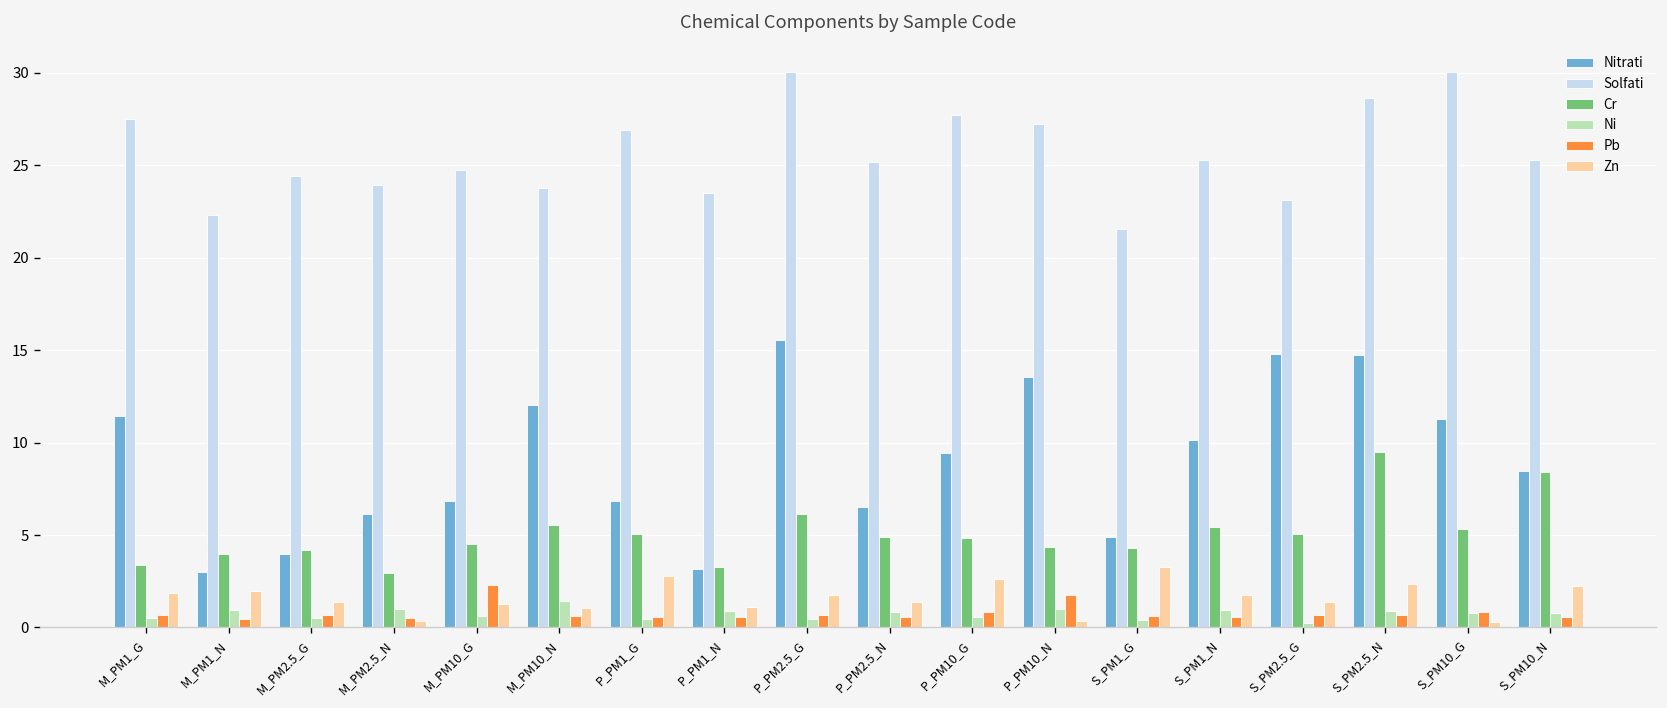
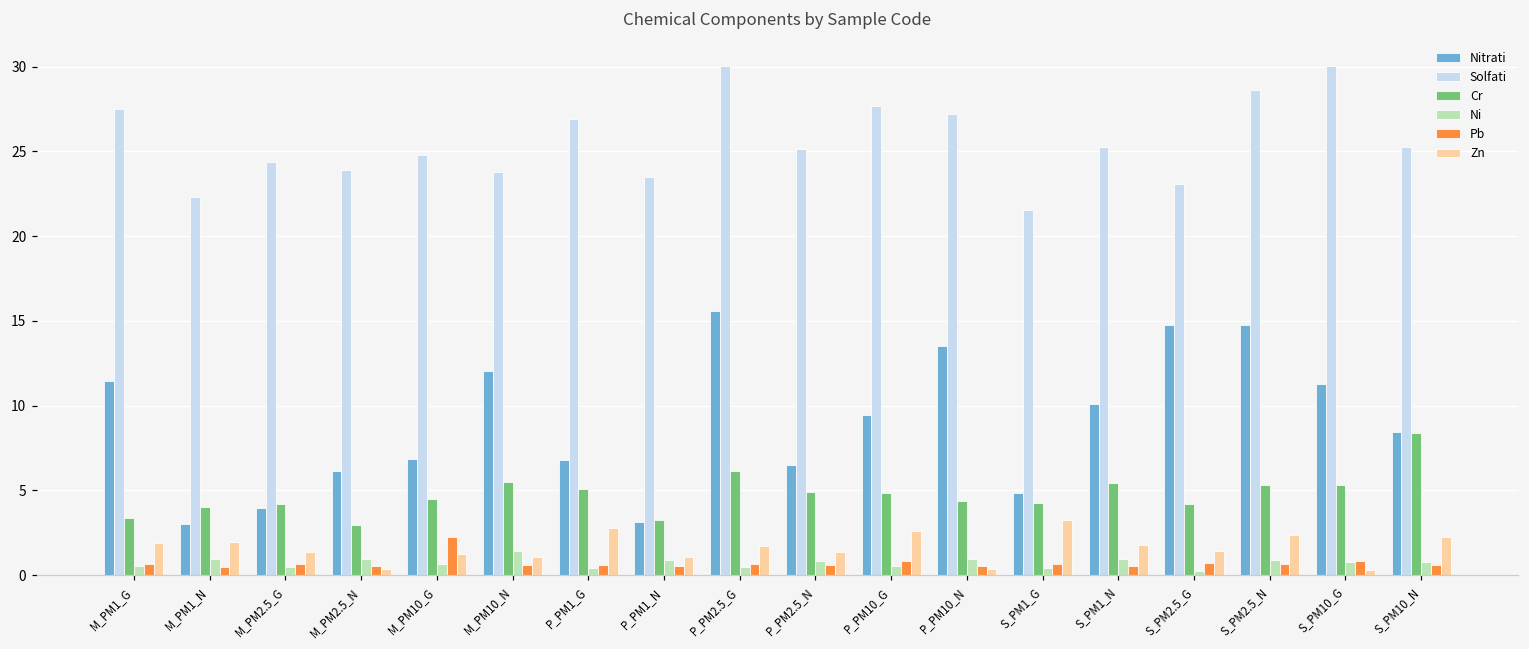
  {
    "Nitrati": {
      "M_PM1_G": 11.4,
      "M_PM1_N": 3.0,
      "M_PM2.5_G": 4.0,
      "M_PM2.5_N": 6.1,
      "M_PM10_G": 6.8,
      "M_PM10_N": 12.0,
      "P_PM1_G": 6.8,
      "P_PM1_N": 3.2,
      "P_PM2.5_G": 15.6,
      "P_PM2.5_N": 6.5,
      "P_PM10_G": 9.5,
      "P_PM10_N": 13.5,
      "S_PM1_G": 4.9,
      "S_PM1_N": 10.1,
      "S_PM2.5_G": 14.8,
      "S_PM2.5_N": 14.7,
      "S_PM10_G": 11.3,
      "S_PM10_N": 8.5
    },
    "Solfati": {
      "M_PM1_G": 27.5,
      "M_PM1_N": 22.3,
      "M_PM2.5_G": 24.4,
      "M_PM2.5_N": 23.9,
      "M_PM10_G": 24.8,
      "M_PM10_N": 23.8,
      "P_PM1_G": 26.9,
      "P_PM1_N": 23.5,
      "P_PM2.5_G": 30.0,
      "P_PM2.5_N": 25.2,
      "P_PM10_G": 27.7,
      "P_PM10_N": 27.2,
      "S_PM1_G": 21.6,
      "S_PM1_N": 25.3,
      "S_PM2.5_G": 23.1,
      "S_PM2.5_N": 28.6,
      "S_PM10_G": 30.0,
      "S_PM10_N": 25.3
    },
    "Cr": {
      "M_PM1_G": 3.4,
      "M_PM1_N": 4.0,
      "M_PM2.5_G": 4.2,
      "M_PM2.5_N": 3.0,
      "M_PM10_G": 4.5,
      "M_PM10_N": 5.5,
      "P_PM1_G": 5.1,
      "P_PM1_N": 3.3,
      "P_PM2.5_G": 6.1,
      "P_PM2.5_N": 4.9,
      "P_PM10_G": 4.9,
      "P_PM10_N": 4.4,
      "S_PM1_G": 4.3,
      "S_PM1_N": 5.5,
-     "S_PM2.5_G": 5.1,
-     "S_PM2.5_N": 9.5,
+     "S_PM2.5_G": 4.2,
+     "S_PM2.5_N": 5.3,
      "S_PM10_G": 5.3,
      "S_PM10_N": 8.4
    },
    "Ni": {
      "M_PM1_G": 0.5,
      "M_PM1_N": 0.9,
      "M_PM2.5_G": 0.5,
      "M_PM2.5_N": 1.0,
      "M_PM10_G": 0.6,
      "M_PM10_N": 1.4,
      "P_PM1_G": 0.4,
      "P_PM1_N": 0.9,
      "P_PM2.5_G": 0.5,
      "P_PM2.5_N": 0.8,
      "P_PM10_G": 0.6,
      "P_PM10_N": 1.0,
      "S_PM1_G": 0.4,
      "S_PM1_N": 0.9,
      "S_PM2.5_G": 0.3,
      "S_PM2.5_N": 0.9,
      "S_PM10_G": 0.8,
      "S_PM10_N": 0.8
    },
    "Pb": {
      "M_PM1_G": 0.7,
      "M_PM1_N": 0.5,
      "M_PM2.5_G": 0.7,
      "M_PM2.5_N": 0.5,
      "M_PM10_G": 2.3,
      "M_PM10_N": 0.6,
      "P_PM1_G": 0.6,
      "P_PM1_N": 0.6,
      "P_PM2.5_G": 0.6,
      "P_PM2.5_N": 0.6,
      "P_PM10_G": 0.9,
-     "P_PM10_N": 1.8,
+     "P_PM10_N": 0.5,
      "S_PM1_G": 0.6,
      "S_PM1_N": 0.6,
      "S_PM2.5_G": 0.7,
      "S_PM2.5_N": 0.7,
      "S_PM10_G": 0.8,
      "S_PM10_N": 0.6
    },
    "Zn": {
      "M_PM1_G": 1.9,
      "M_PM1_N": 2.0,
      "M_PM2.5_G": 1.4,
      "M_PM2.5_N": 0.3,
      "M_PM10_G": 1.3,
      "M_PM10_N": 1.1,
      "P_PM1_G": 2.8,
      "P_PM1_N": 1.1,
      "P_PM2.5_G": 1.7,
      "P_PM2.5_N": 1.4,
      "P_PM10_G": 2.6,
      "P_PM10_N": 0.3,
      "S_PM1_G": 3.3,
      "S_PM1_N": 1.8,
      "S_PM2.5_G": 1.4,
      "S_PM2.5_N": 2.4,
      "S_PM10_G": 0.3,
      "S_PM10_N": 2.2
    }
  }
